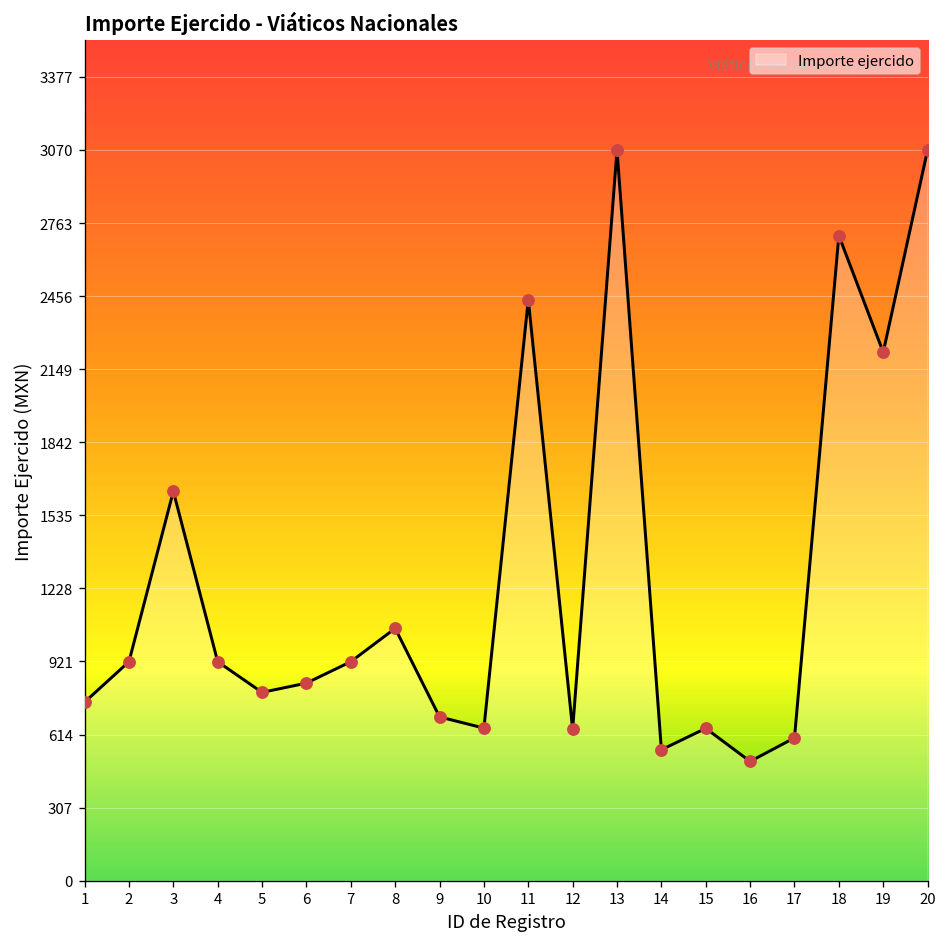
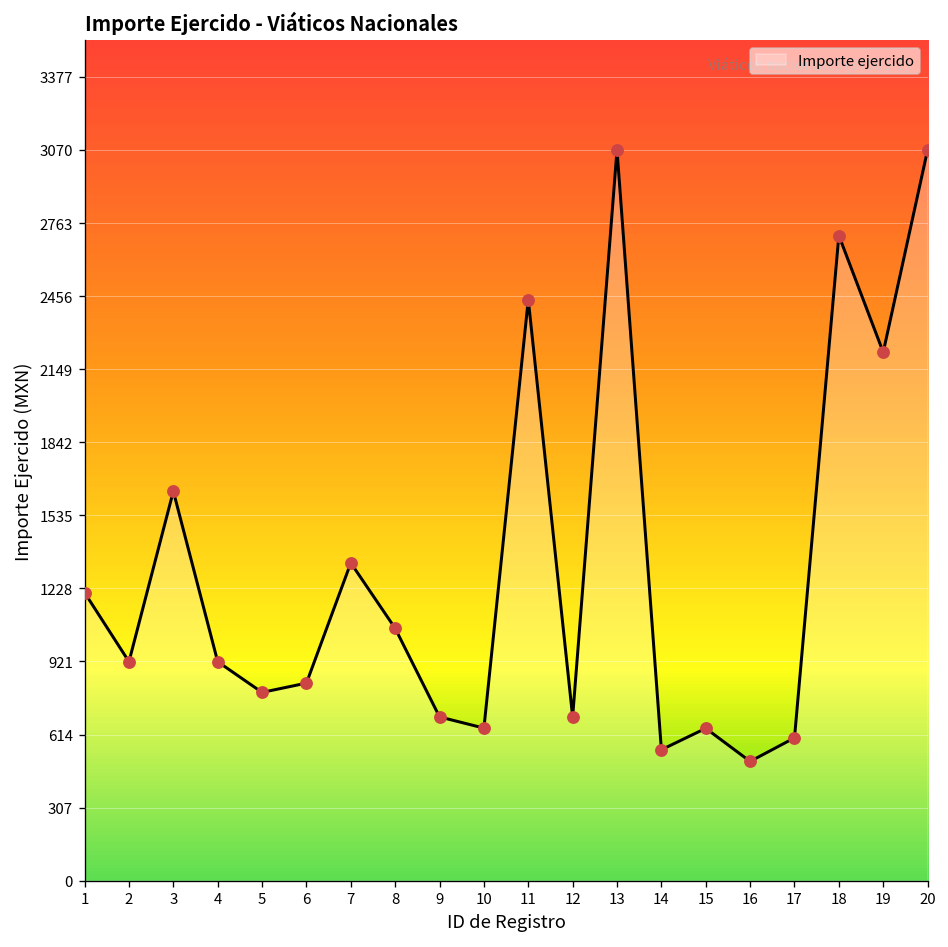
  {
-   "1": 750,
+   "1": 1210,
    "2": 920,
    "3": 1640,
    "4": 920,
    "5": 790,
    "6": 830,
-   "7": 920,
+   "7": 1340,
    "8": 1060,
    "9": 690,
    "10": 640,
    "11": 2440,
-   "12": 640,
+   "12": 690,
    "13": 3070,
    "14": 550,
    "15": 640,
    "16": 500,
    "17": 600,
    "18": 2710,
    "19": 2220,
    "20": 3070
  }
